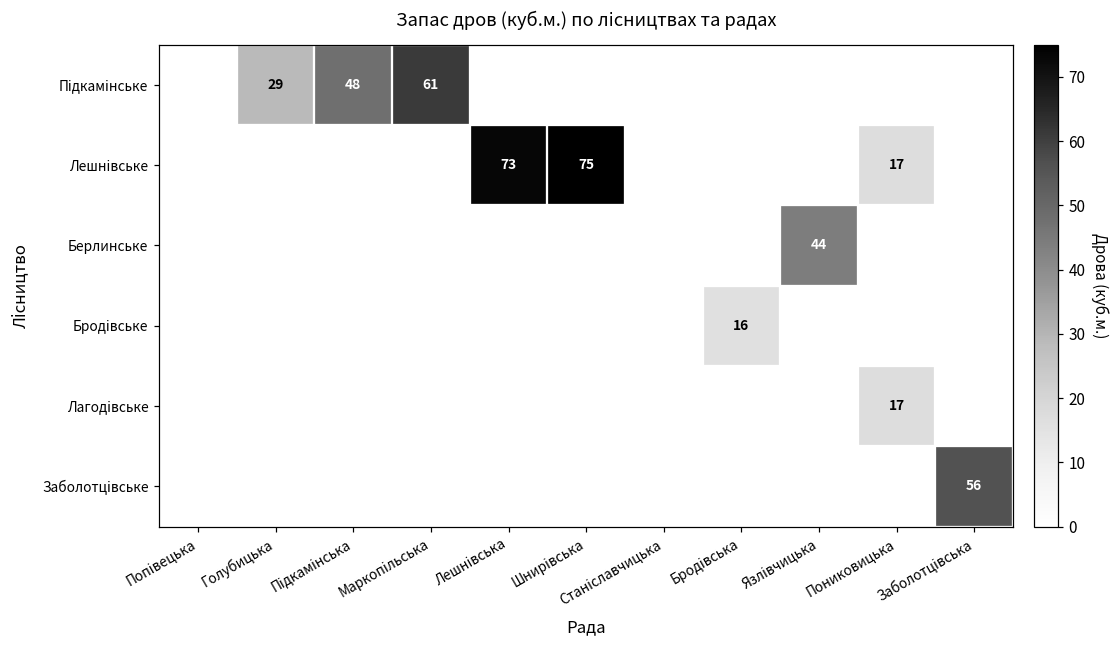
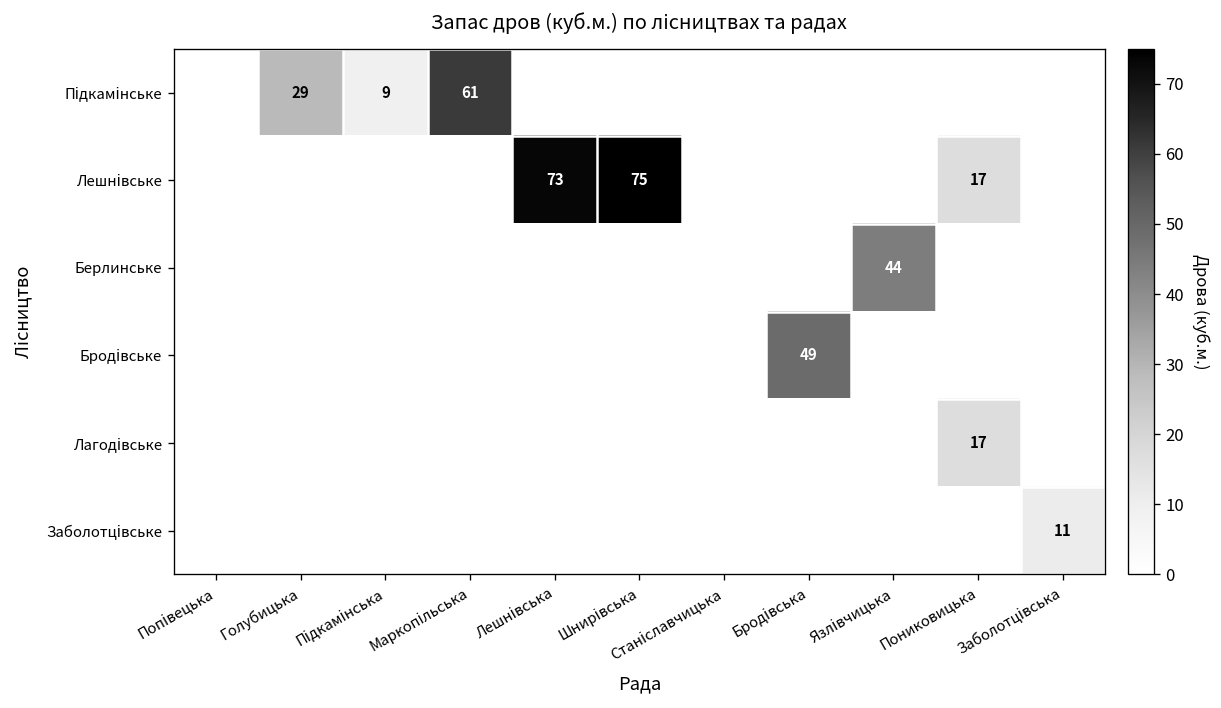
  {
    "Підкамінське": {
      "Голубицька": 29,
-     "Підкамінська": 48,
+     "Підкамінська": 9,
      "Маркопільська": 61
    },
    "Лешнівське": {
      "Лешнівська": 73,
      "Шнирівська": 75,
      "Пониковицька": 17
    },
    "Берлинське": {
      "Язлівчицька": 44
    },
    "Бродівське": {
-     "Бродівська": 16
+     "Бродівська": 49
    },
    "Лагодівське": {
      "Пониковицька": 17
    },
    "Заболотцівське": {
-     "Заболотцівська": 56
+     "Заболотцівська": 11
    }
  }
